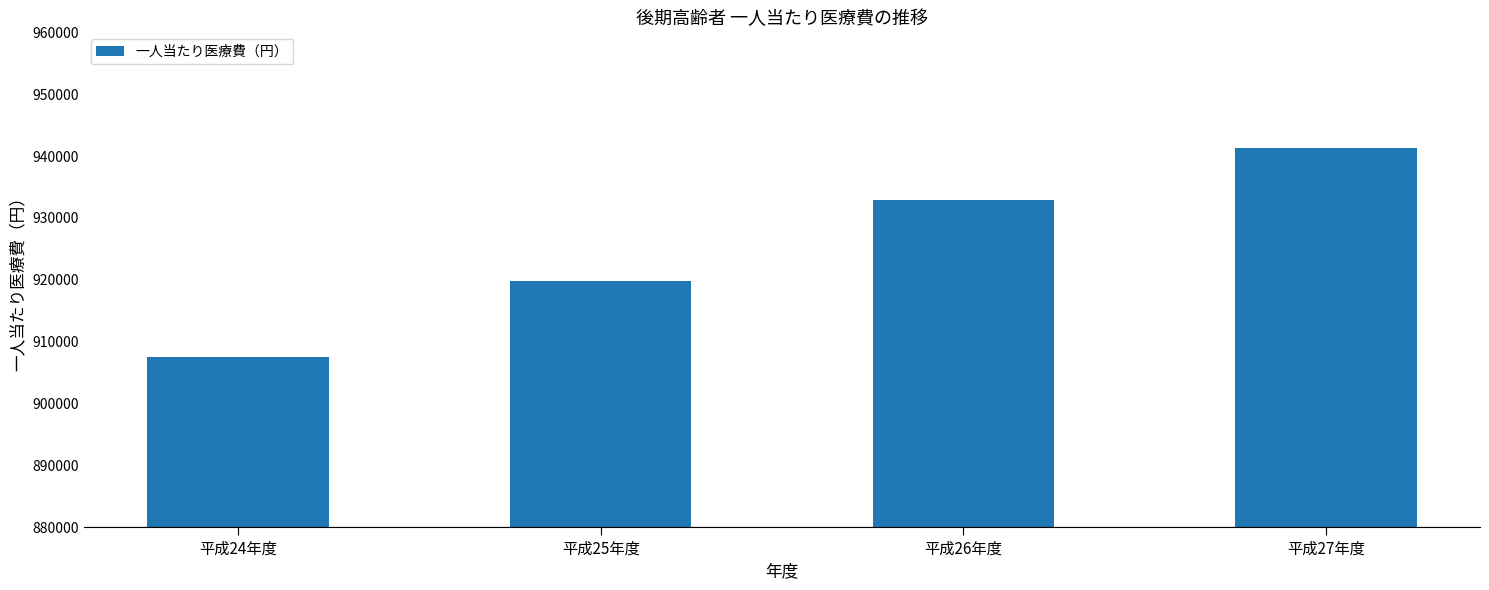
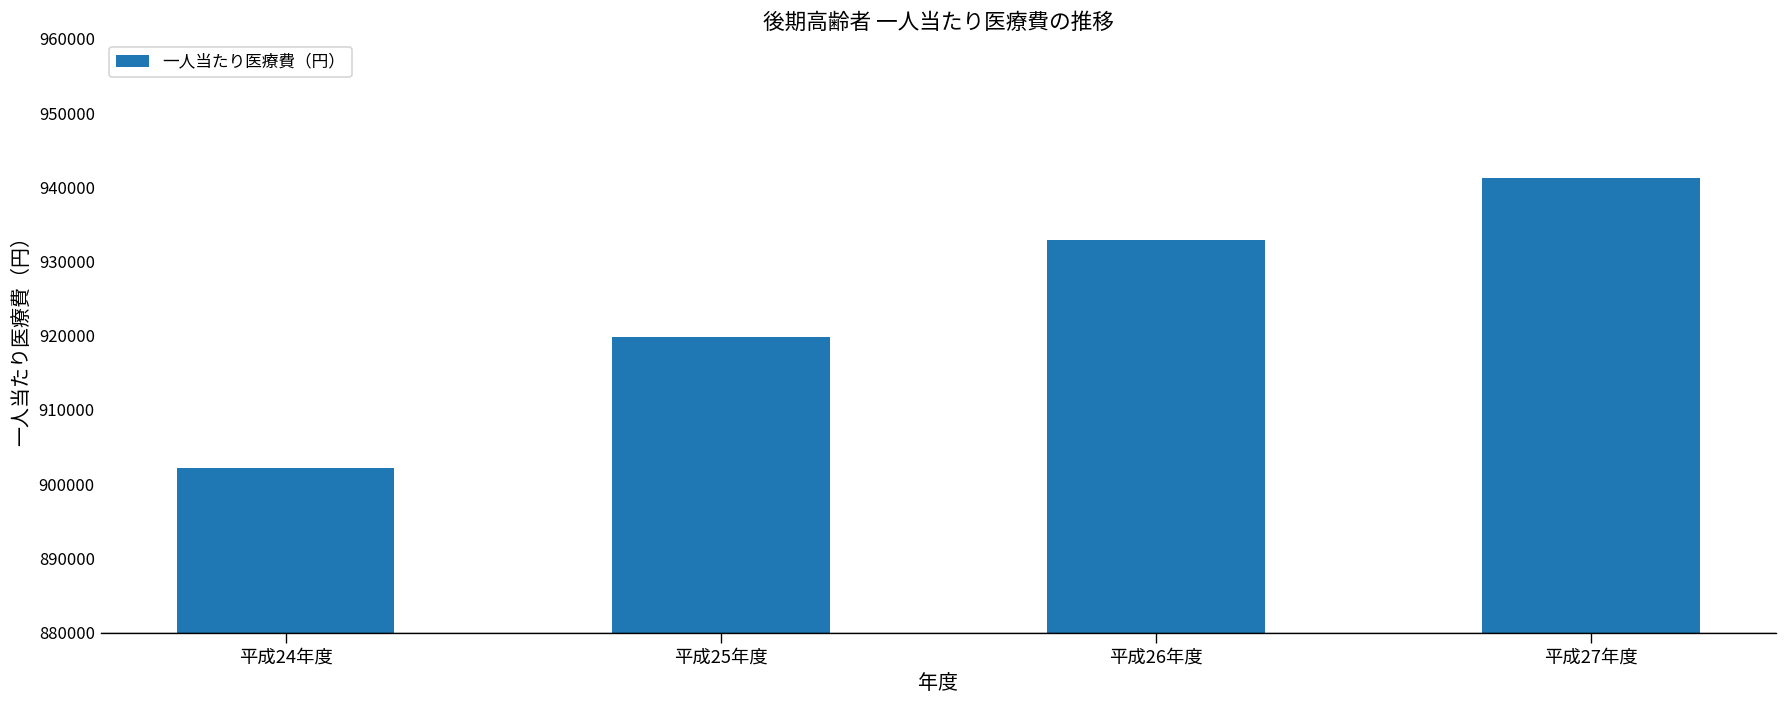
  {
-   "平成24年度": 907000,
+   "平成24年度": 902000,
    "平成25年度": 920000,
    "平成26年度": 933000,
    "平成27年度": 941000
  }
